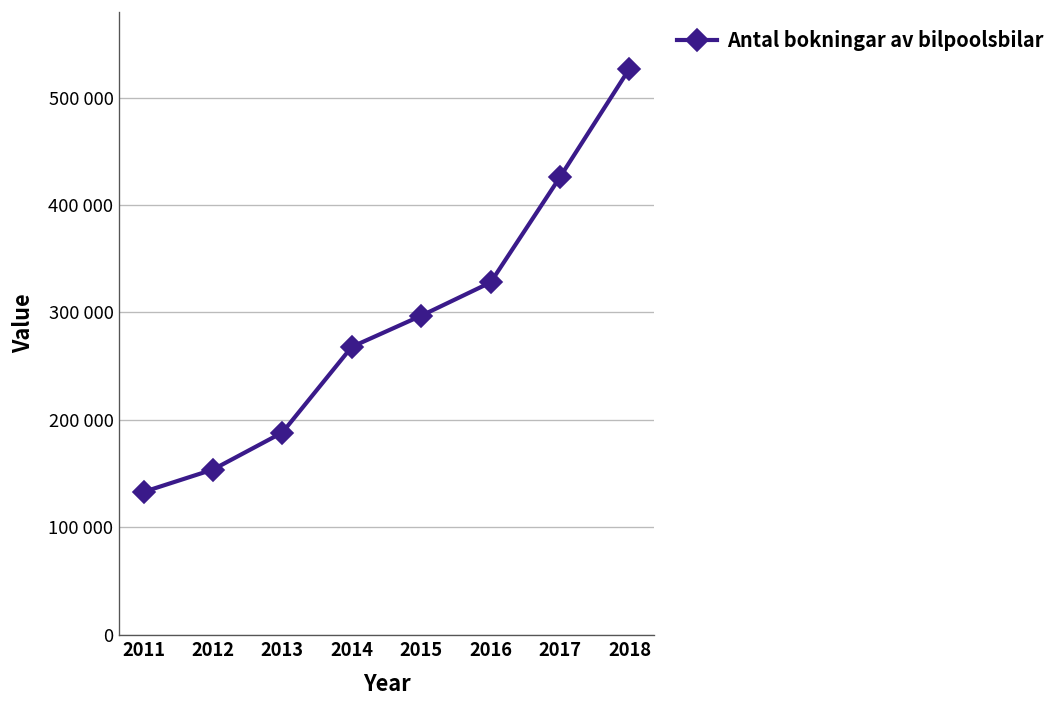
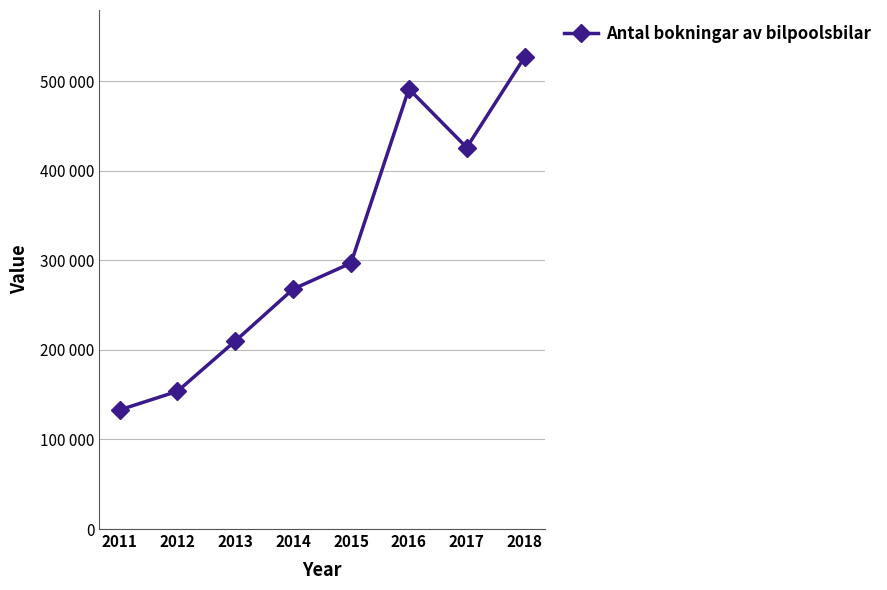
  {
    "2011": 130000,
    "2012": 150000,
-   "2013": 190000,
+   "2013": 210000,
    "2014": 270000,
    "2015": 300000,
-   "2016": 330000,
+   "2016": 490000,
    "2017": 430000,
    "2018": 530000
  }
